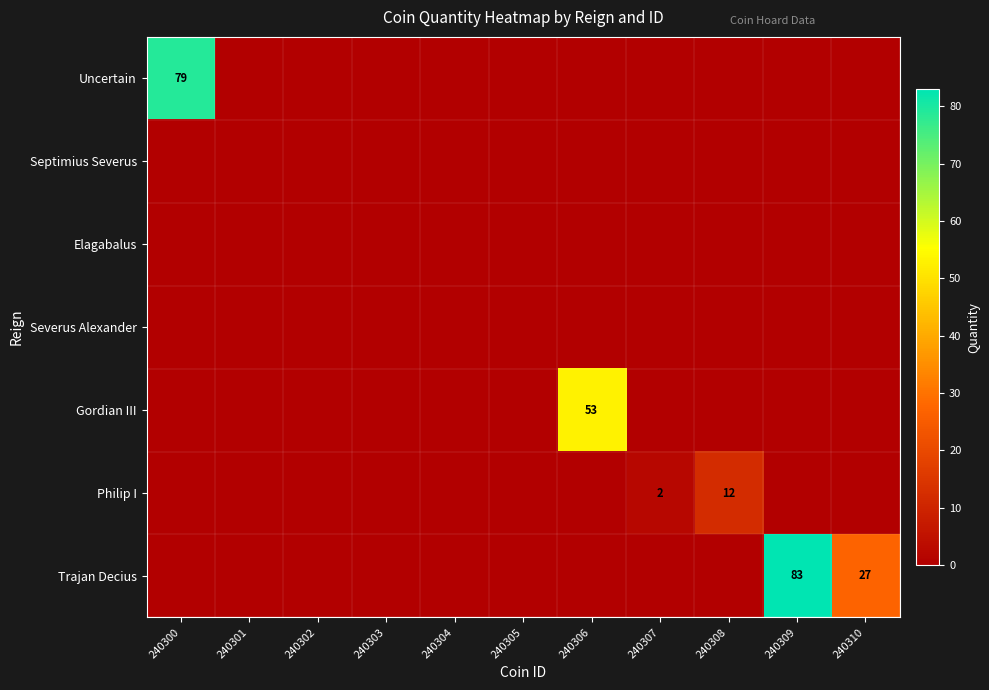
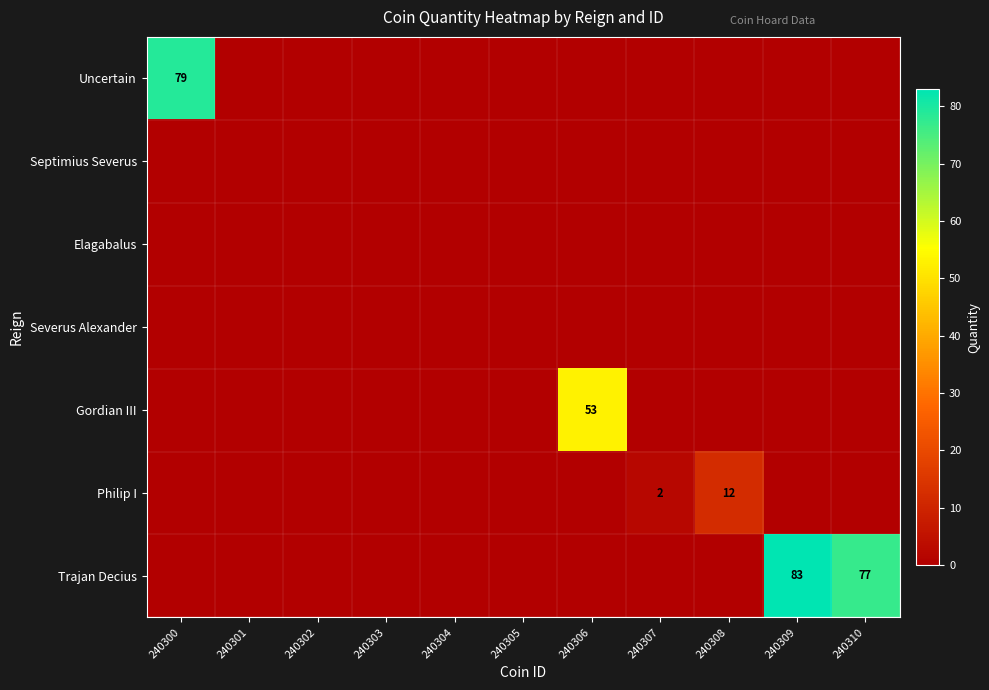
  {
    "Uncertain": {
      "240300": 79
    },
    "Gordian III": {
      "240306": 53
    },
    "Philip I": {
      "240307": 2,
      "240308": 12
    },
    "Trajan Decius": {
      "240309": 83,
-     "240310": 27
+     "240310": 77
    }
  }
